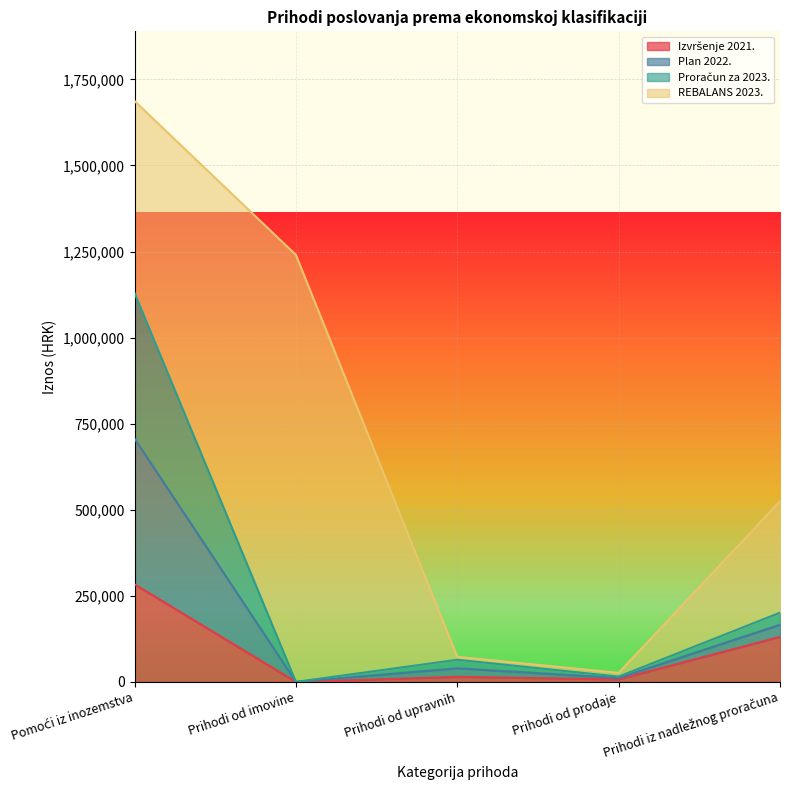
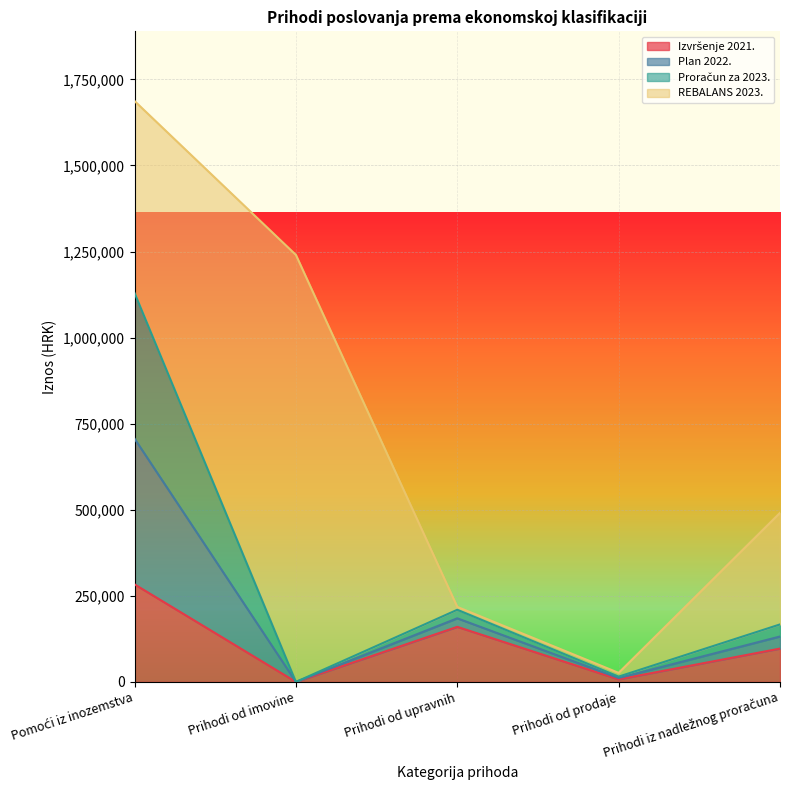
  {
    "Izvršenje 2021.": {
      "Pomoći iz inozemstva": "280,000",
-     "Prihodi od upravnih": "10,000",
-     "Prihodi iz nadležnog proračuna": "130,000"
+     "Prihodi od upravnih": "160,000",
+     "Prihodi iz nadležnog proračuna": "100,000"
    },
    "REBALANS 2023.": {
      "Pomoći iz inozemstva": "560,000",
      "Prihodi od imovine": "1,240,000",
      "Prihodi od upravnih": "10,000",
      "Prihodi od prodaje": "10,000",
      "Prihodi iz nadležnog proračuna": "320,000"
    }
  }
